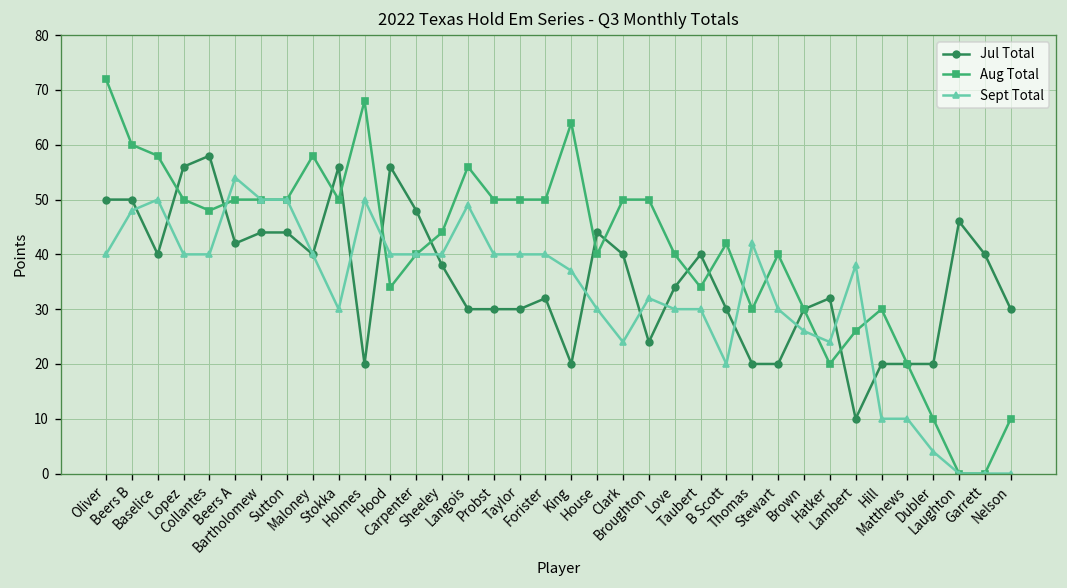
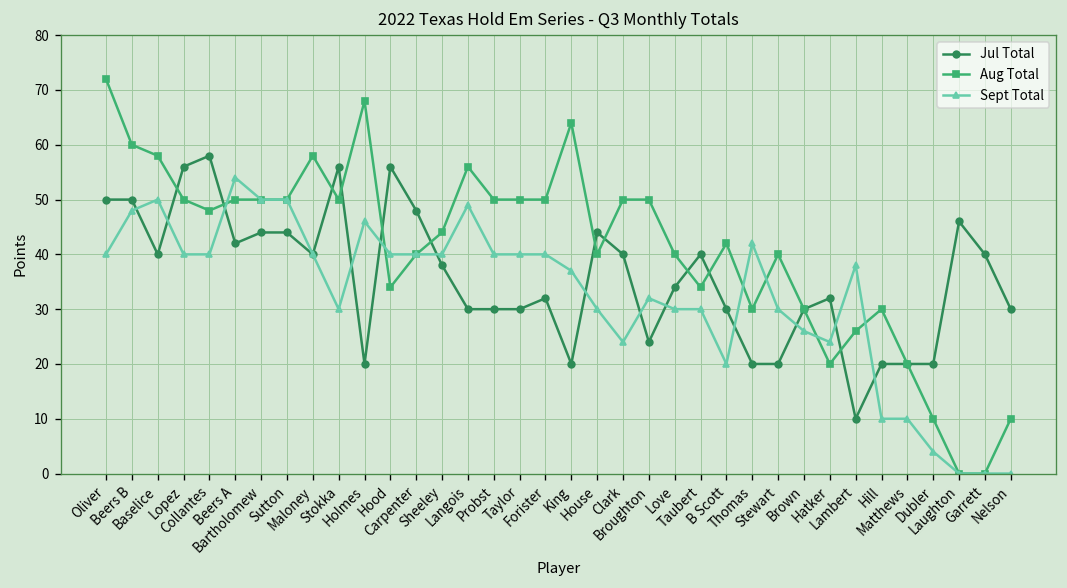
  {
    "Sept Total": {
      "Oliver": 40,
      "Beers B": 48,
      "Baselice": 50,
      "Lopez": 40,
      "Collantes": 40,
      "Beers A": 54,
      "Stokka": 30,
-     "Holmes": 50,
+     "Holmes": 46,
      "Hood": 40,
      "Sheeley": 40,
      "Langois": 49,
      "Probst": 40,
      "Taylor": 40,
      "Forister": 40,
      "King": 37,
      "House": 30,
      "Clark": 24,
      "Broughton": 32,
      "Love": 30,
      "Taubert": 30,
      "B Scott": 20,
      "Thomas": 42,
      "Stewart": 30,
      "Brown": 26,
      "Hatker": 24,
      "Lambert": 38,
      "Hill": 10,
      "Matthews": 10,
      "Dubler": 4,
      "Nelson": 0
    }
  }
